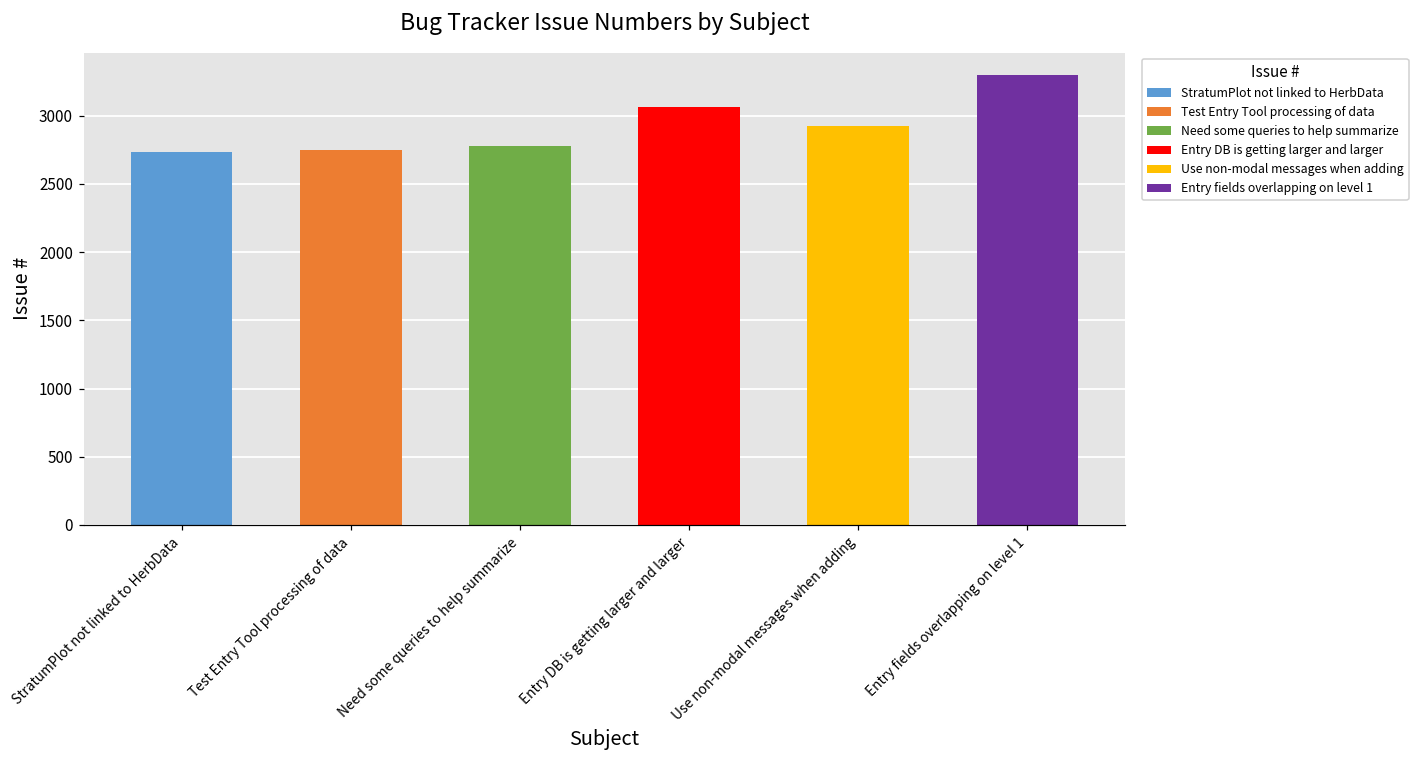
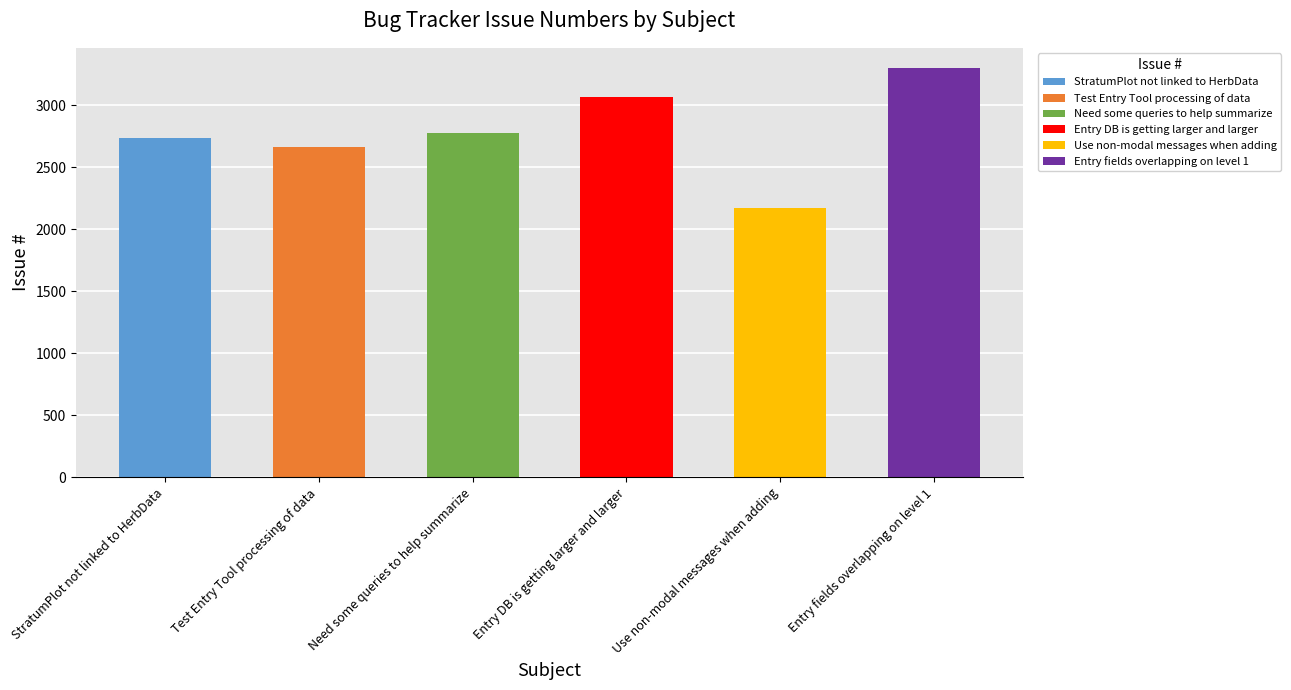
  {
    "StratumPlot not linked to HerbData": 2730,
-   "Test Entry Tool processing of data": 2750,
+   "Test Entry Tool processing of data": 2670,
    "Need some queries to help summarize": 2780,
    "Entry DB is getting larger and larger": 3070,
-   "Use non-modal messages when adding": 2920,
+   "Use non-modal messages when adding": 2170,
    "Entry fields overlapping on level 1": 3300
  }
